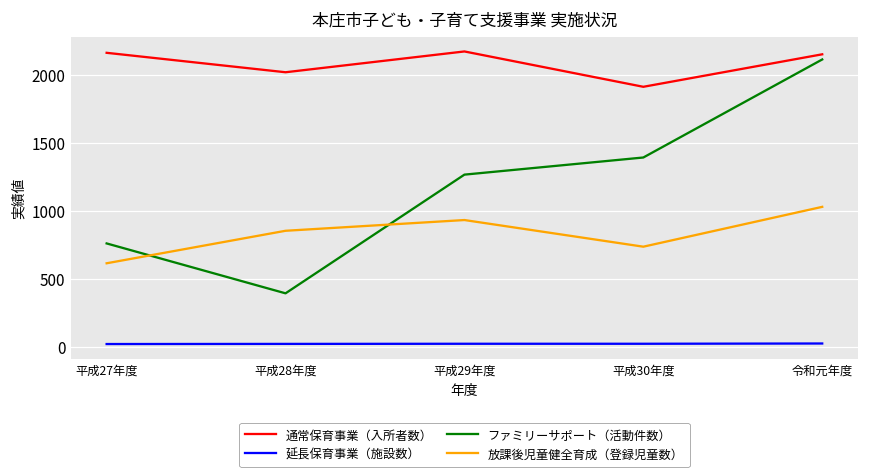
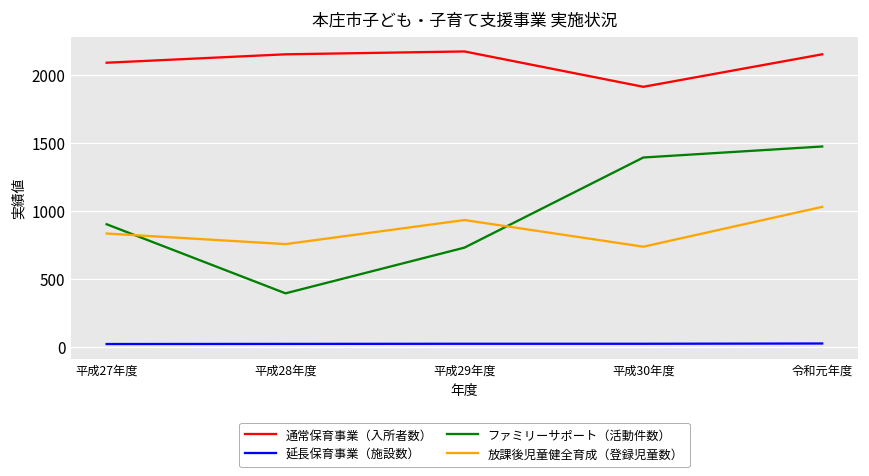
  {
    "通常保育事業（入所者数）": {
-     "平成27年度": 2160,
-     "平成28年度": 2020,
+     "平成27年度": 2090,
+     "平成28年度": 2150,
      "平成29年度": 2170,
      "平成30年度": 1910,
      "令和元年度": 2150
    },
    "延長保育事業（施設数）": {
      "平成27年度": 20,
      "平成28年度": 20,
      "平成29年度": 20,
      "平成30年度": 20,
      "令和元年度": 30
    },
    "ファミリーサポート（活動件数）": {
-     "平成27年度": 760,
+     "平成27年度": 900,
      "平成28年度": 390,
-     "平成29年度": 1270,
+     "平成29年度": 730,
      "平成30年度": 1390,
-     "令和元年度": 2110
+     "令和元年度": 1470
    },
    "放課後児童健全育成（登録児童数）": {
-     "平成27年度": 620,
-     "平成28年度": 850,
+     "平成27年度": 830,
+     "平成28年度": 760,
      "平成29年度": 930,
      "平成30年度": 740,
      "令和元年度": 1030
    }
  }
